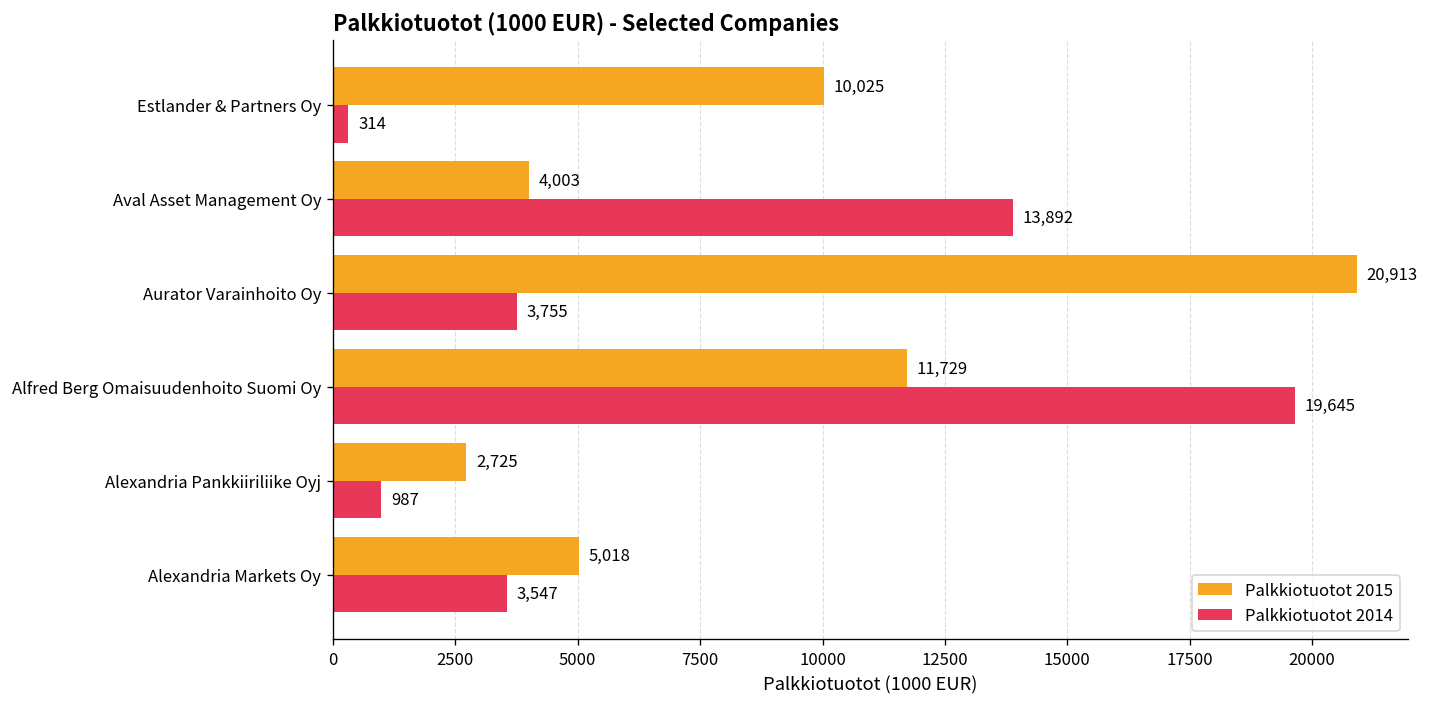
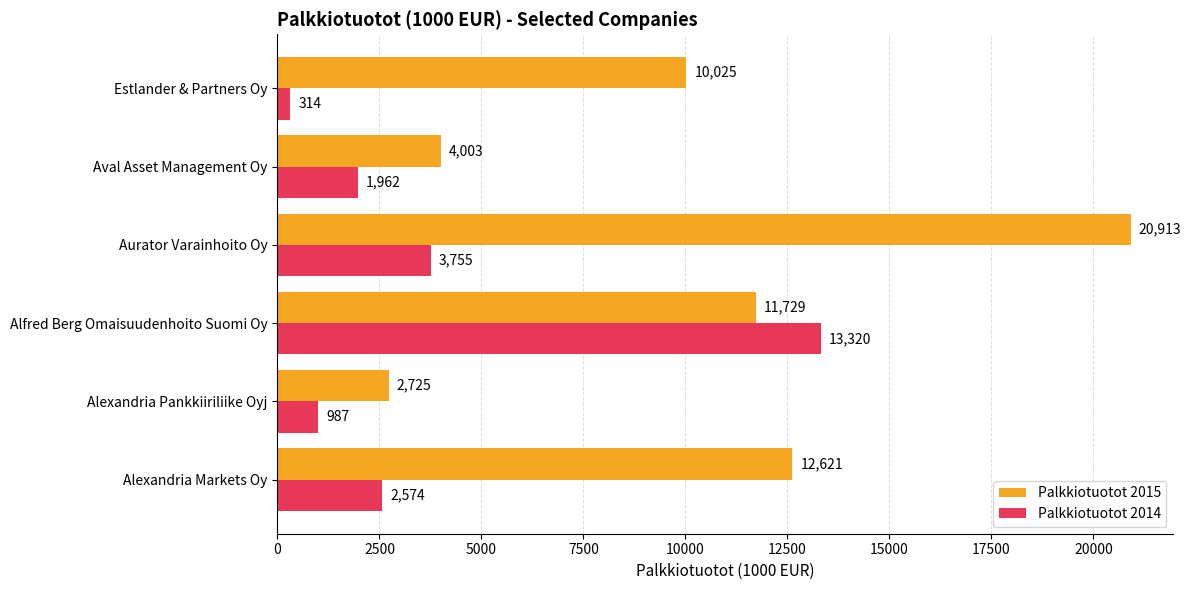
  {
    "Palkkiotuotot 2015": {
      "Estlander & Partners Oy": "10,025",
      "Aval Asset Management Oy": "4,003",
      "Aurator Varainhoito Oy": "20,913",
      "Alfred Berg Omaisuudenhoito Suomi Oy": "11,729",
      "Alexandria Pankkiiriliike Oyj": "2,725",
-     "Alexandria Markets Oy": "5,018"
+     "Alexandria Markets Oy": "12,621"
    },
    "Palkkiotuotot 2014": {
      "Estlander & Partners Oy": "314",
-     "Aval Asset Management Oy": "13,892",
+     "Aval Asset Management Oy": "1,962",
      "Aurator Varainhoito Oy": "3,755",
-     "Alfred Berg Omaisuudenhoito Suomi Oy": "19,645",
+     "Alfred Berg Omaisuudenhoito Suomi Oy": "13,320",
      "Alexandria Pankkiiriliike Oyj": "987",
-     "Alexandria Markets Oy": "3,547"
+     "Alexandria Markets Oy": "2,574"
    }
  }
